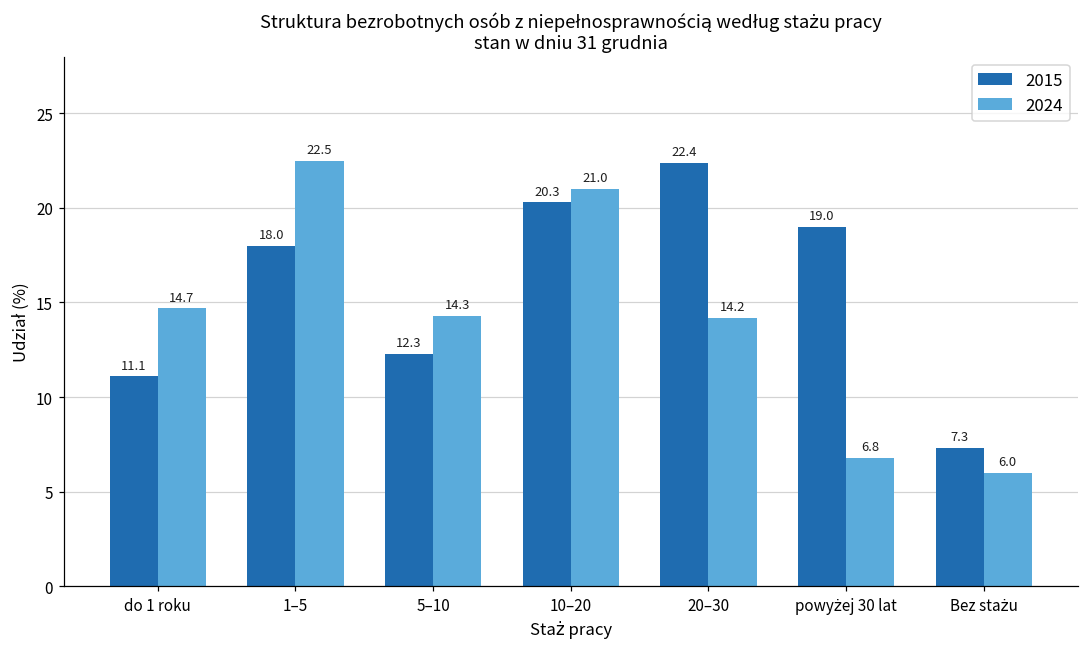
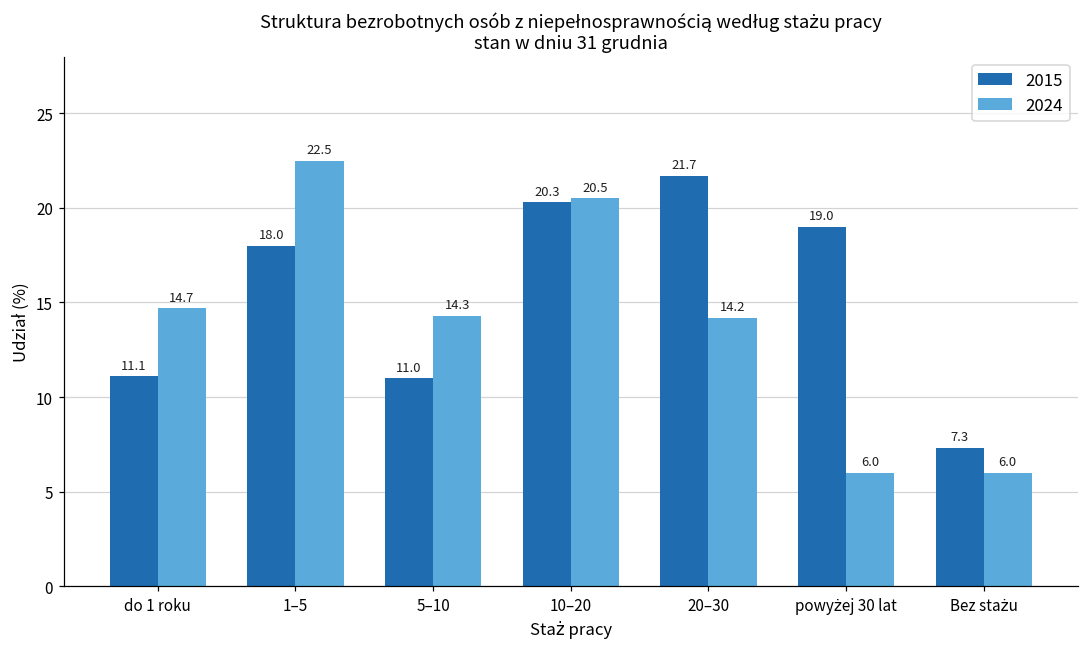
  {
    "2015": {
      "do 1 roku": 11.1,
      "1–5": 18.0,
-     "5–10": 12.3,
+     "5–10": 11.0,
      "10–20": 20.3,
-     "20–30": 22.4,
+     "20–30": 21.7,
      "powyżej 30 lat": 19.0,
      "Bez stażu": 7.3
    },
    "2024": {
      "do 1 roku": 14.7,
      "1–5": 22.5,
      "5–10": 14.3,
-     "10–20": 21.0,
+     "10–20": 20.5,
      "20–30": 14.2,
-     "powyżej 30 lat": 6.8,
+     "powyżej 30 lat": 6.0,
      "Bez stażu": 6.0
    }
  }
